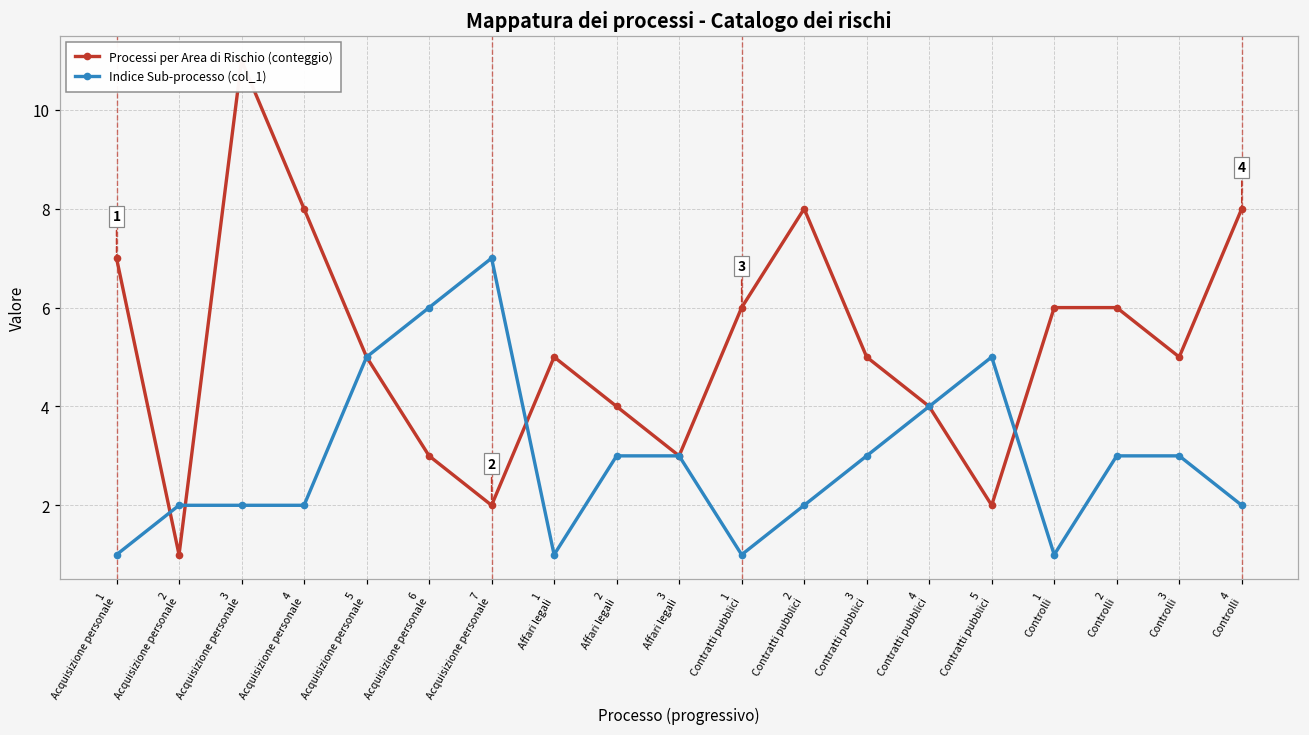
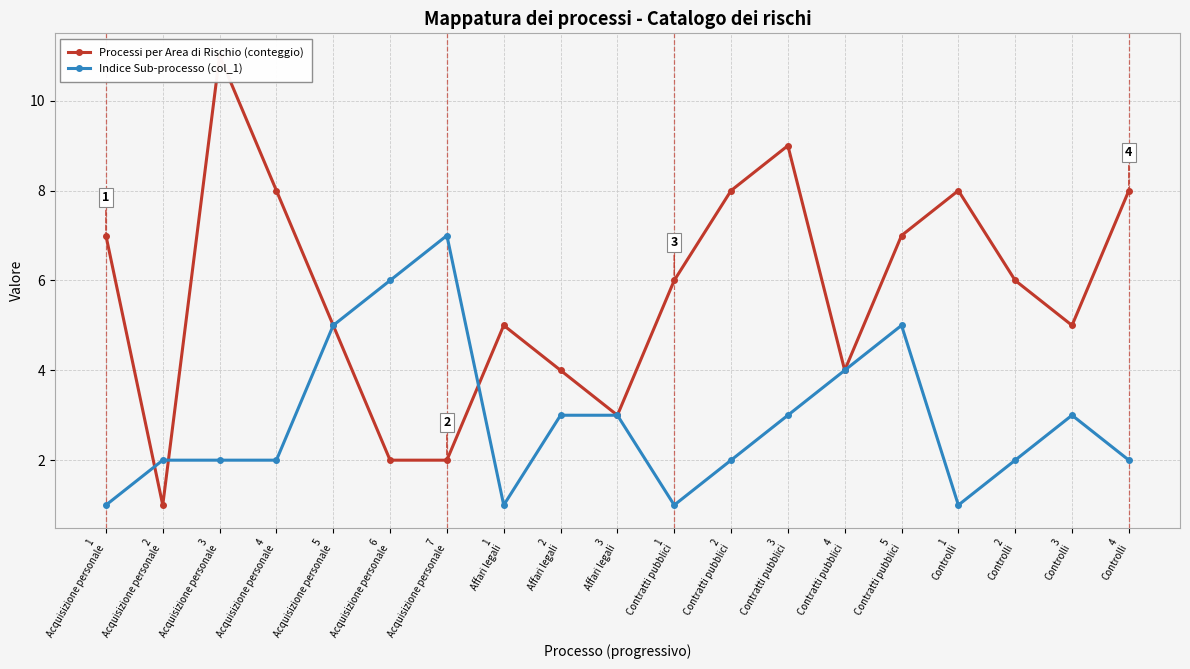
  {
    "Processi per Area di Rischio (conteggio)": {
      "2 Acquisizione personale": 1,
      "4 Acquisizione personale": 8,
-     "6 Acquisizione personale": 3,
+     "6 Acquisizione personale": 2,
      "1 Affari legali": 5,
      "2 Affari legali": 4,
      "2 Contratti pubblici": 8,
-     "3 Contratti pubblici": 5,
-     "5 Contratti pubblici": 2,
-     "1 Controlli": 6,
+     "3 Contratti pubblici": 9,
+     "5 Contratti pubblici": 7,
+     "1 Controlli": 8,
      "2 Controlli": 6,
      "3 Controlli": 5
    },
    "Indice Sub-processo (col_1)": {
      "1 Acquisizione personale": 1,
      "2 Acquisizione personale": 2,
      "3 Acquisizione personale": 2,
      "4 Acquisizione personale": 2,
      "6 Acquisizione personale": 6,
      "7 Acquisizione personale": 7,
      "1 Affari legali": 1,
      "2 Affari legali": 3,
      "1 Contratti pubblici": 1,
      "2 Contratti pubblici": 2,
      "3 Contratti pubblici": 3,
      "5 Contratti pubblici": 5,
      "1 Controlli": 1,
-     "2 Controlli": 3,
+     "2 Controlli": 2,
      "3 Controlli": 3,
      "4 Controlli": 2
    }
  }
